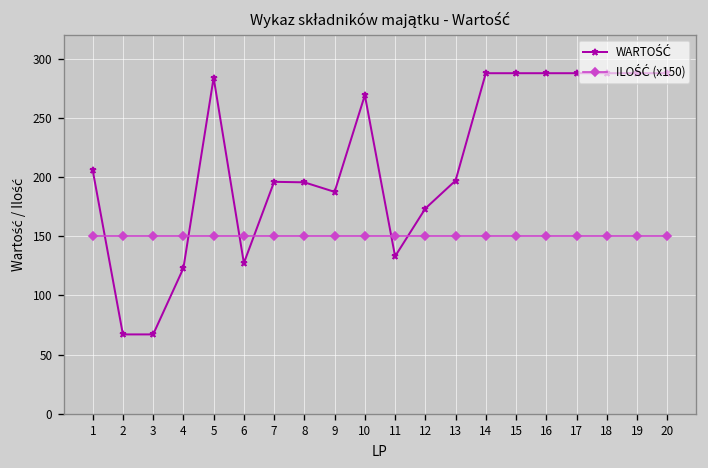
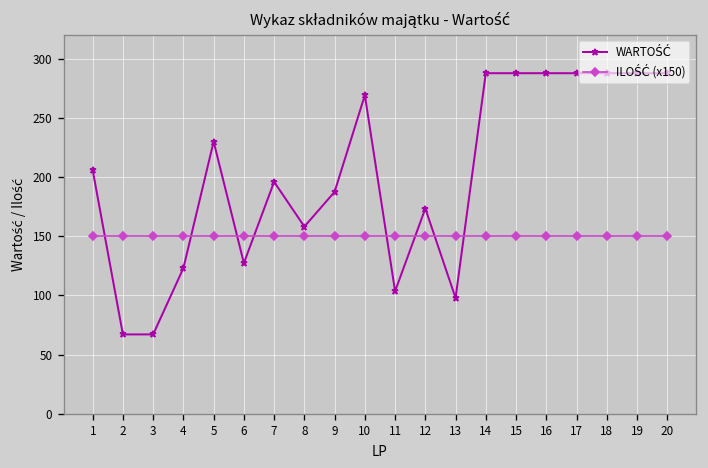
  {
    "WARTOŚĆ": {
      "1": 210,
      "2": 70,
      "3": 70,
      "4": 120,
-     "5": 280,
+     "5": 230,
      "6": 130,
      "7": 200,
-     "8": 200,
+     "8": 160,
      "9": 190,
      "10": 270,
-     "11": 130,
+     "11": 100,
      "12": 170,
-     "13": 200,
+     "13": 100,
      "14": 290,
      "15": 290,
      "16": 290,
      "17": 290
    },
    "ILOŚĆ (x150)": {
      "1": 150,
      "2": 150,
      "3": 150,
      "4": 150,
      "5": 150,
      "6": 150,
      "7": 150,
      "8": 150,
      "9": 150,
      "10": 150,
      "11": 150,
      "12": 150,
      "13": 150,
      "14": 150,
      "15": 150,
      "16": 150,
      "17": 150,
      "18": 150,
      "19": 150,
      "20": 150
    }
  }
